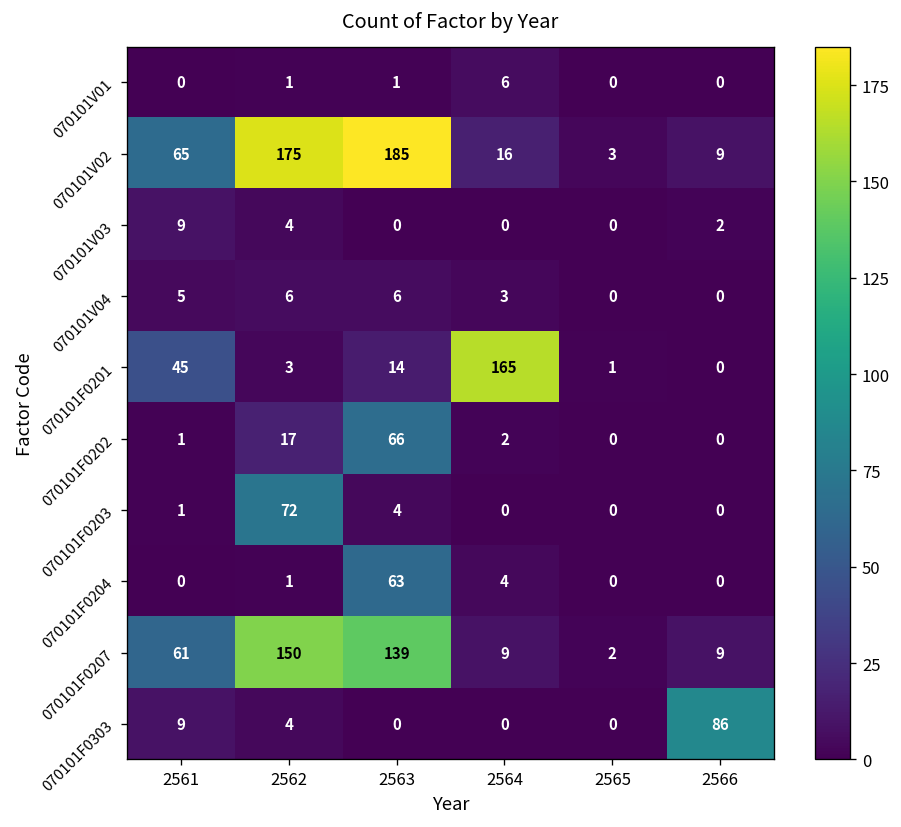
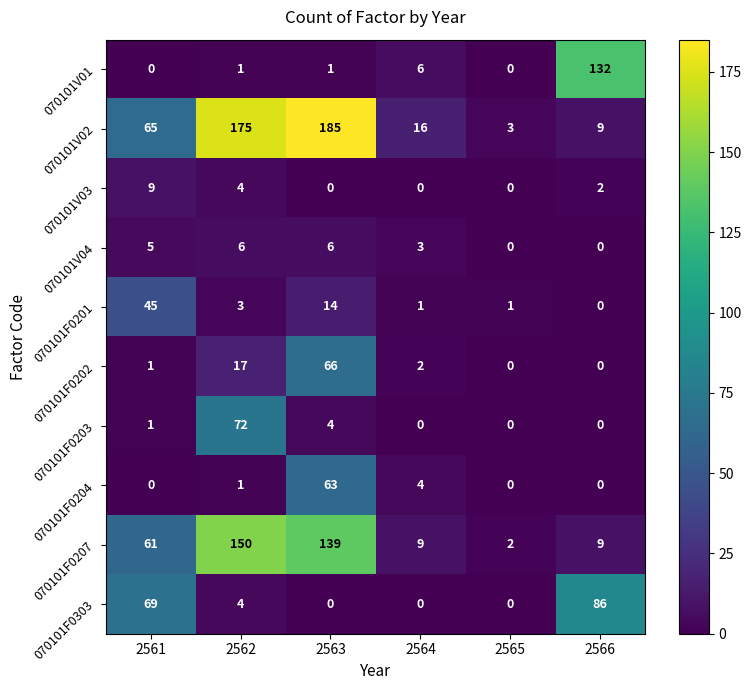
  {
    "070101V01": {
      "2561": 0,
      "2562": 1,
      "2563": 1,
      "2564": 6,
      "2565": 0,
-     "2566": 0
+     "2566": 132
    },
    "070101V02": {
      "2561": 65,
      "2562": 175,
      "2563": 185,
      "2564": 16,
      "2565": 3,
      "2566": 9
    },
    "070101V03": {
      "2561": 9,
      "2562": 4,
      "2563": 0,
      "2564": 0,
      "2565": 0,
      "2566": 2
    },
    "070101V04": {
      "2561": 5,
      "2562": 6,
      "2563": 6,
      "2564": 3,
      "2565": 0,
      "2566": 0
    },
    "070101F0201": {
      "2561": 45,
      "2562": 3,
      "2563": 14,
-     "2564": 165,
+     "2564": 1,
      "2565": 1,
      "2566": 0
    },
    "070101F0202": {
      "2561": 1,
      "2562": 17,
      "2563": 66,
      "2564": 2,
      "2565": 0,
      "2566": 0
    },
    "070101F0203": {
      "2561": 1,
      "2562": 72,
      "2563": 4,
      "2564": 0,
      "2565": 0,
      "2566": 0
    },
    "070101F0204": {
      "2561": 0,
      "2562": 1,
      "2563": 63,
      "2564": 4,
      "2565": 0,
      "2566": 0
    },
    "070101F0207": {
      "2561": 61,
      "2562": 150,
      "2563": 139,
      "2564": 9,
      "2565": 2,
      "2566": 9
    },
    "070101F0303": {
-     "2561": 9,
+     "2561": 69,
      "2562": 4,
      "2563": 0,
      "2564": 0,
      "2565": 0,
      "2566": 86
    }
  }
